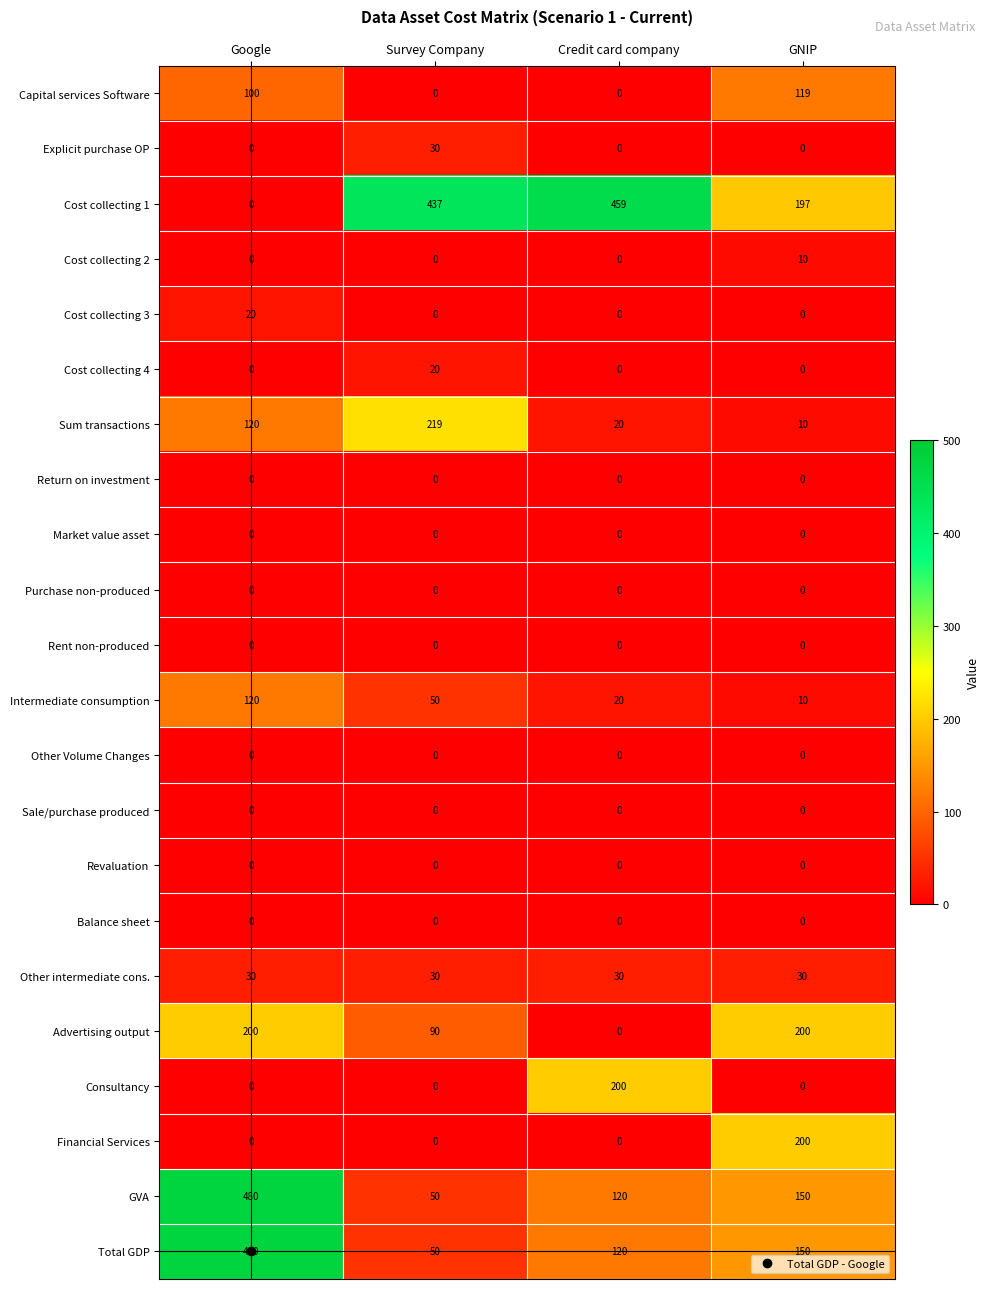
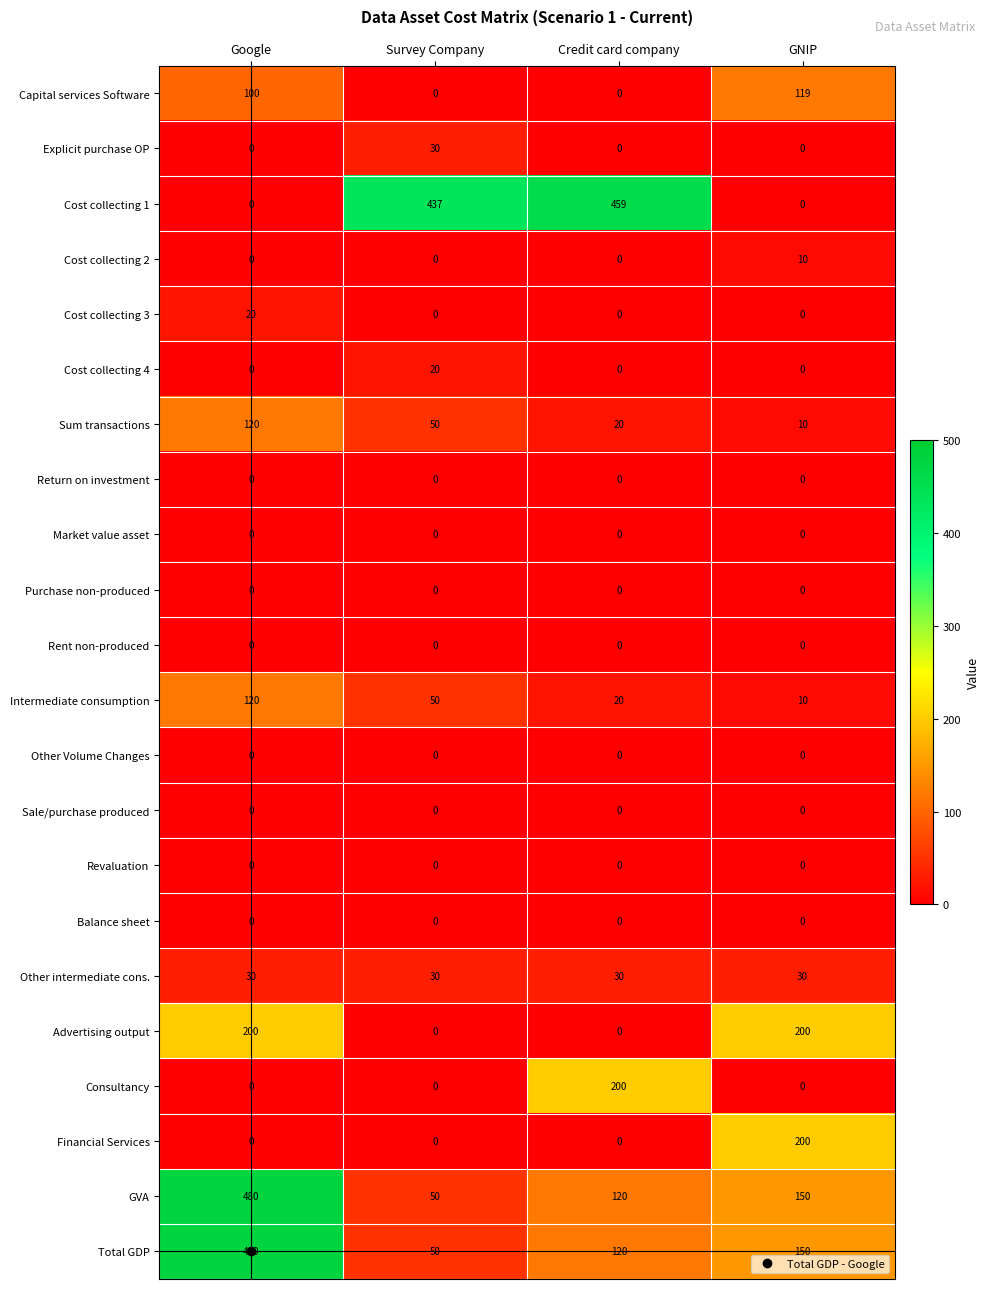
  {
    "Capital services Software": {
      "Google": 100,
      "Survey Company": 0,
      "Credit card company": 0,
      "GNIP": 119
    },
    "Explicit purchase OP": {
      "Google": 0,
      "Survey Company": 30,
      "Credit card company": 0,
      "GNIP": 0
    },
    "Cost collecting 1": {
      "Google": 0,
      "Survey Company": 437,
      "Credit card company": 459,
-     "GNIP": 197
+     "GNIP": 0
    },
    "Cost collecting 2": {
      "Google": 0,
      "Survey Company": 0,
      "Credit card company": 0,
      "GNIP": 10
    },
    "Cost collecting 3": {
      "Google": 20,
      "Survey Company": 0,
      "Credit card company": 0,
      "GNIP": 0
    },
    "Cost collecting 4": {
      "Google": 0,
      "Survey Company": 20,
      "Credit card company": 0,
      "GNIP": 0
    },
    "Sum transactions": {
      "Google": 120,
-     "Survey Company": 219,
+     "Survey Company": 50,
      "Credit card company": 20,
      "GNIP": 10
    },
    "Return on investment": {
      "Google": 0,
      "Survey Company": 0,
      "Credit card company": 0,
      "GNIP": 0
    },
    "Market value asset": {
      "Google": 0,
      "Survey Company": 0,
      "Credit card company": 0,
      "GNIP": 0
    },
    "Purchase non-produced": {
      "Google": 0,
      "Survey Company": 0,
      "Credit card company": 0,
      "GNIP": 0
    },
    "Rent non-produced": {
      "Google": 0,
      "Survey Company": 0,
      "Credit card company": 0,
      "GNIP": 0
    },
    "Intermediate consumption": {
      "Google": 120,
      "Survey Company": 50,
      "Credit card company": 20,
      "GNIP": 10
    },
    "Other Volume Changes": {
      "Google": 0,
      "Survey Company": 0,
      "Credit card company": 0,
      "GNIP": 0
    },
    "Sale/purchase produced": {
      "Google": 0,
      "Survey Company": 0,
      "Credit card company": 0,
      "GNIP": 0
    },
    "Revaluation": {
      "Google": 0,
      "Survey Company": 0,
      "Credit card company": 0,
      "GNIP": 0
    },
    "Balance sheet": {
      "Google": 0,
      "Survey Company": 0,
      "Credit card company": 0,
      "GNIP": 0
    },
    "Other intermediate cons.": {
      "Google": 30,
      "Survey Company": 30,
      "Credit card company": 30,
      "GNIP": 30
    },
    "Advertising output": {
      "Google": 200,
-     "Survey Company": 90,
+     "Survey Company": 0,
      "Credit card company": 0,
      "GNIP": 200
    },
    "Consultancy": {
      "Google": 0,
      "Survey Company": 0,
      "Credit card company": 200,
      "GNIP": 0
    },
    "Financial Services": {
      "Google": 0,
      "Survey Company": 0,
      "Credit card company": 0,
      "GNIP": 200
    },
    "GVA": {
      "Google": 480,
      "Survey Company": 50,
      "Credit card company": 120,
      "GNIP": 150
    },
    "Total GDP": {
      "Survey Company": 50,
      "Credit card company": 120
    }
  }
